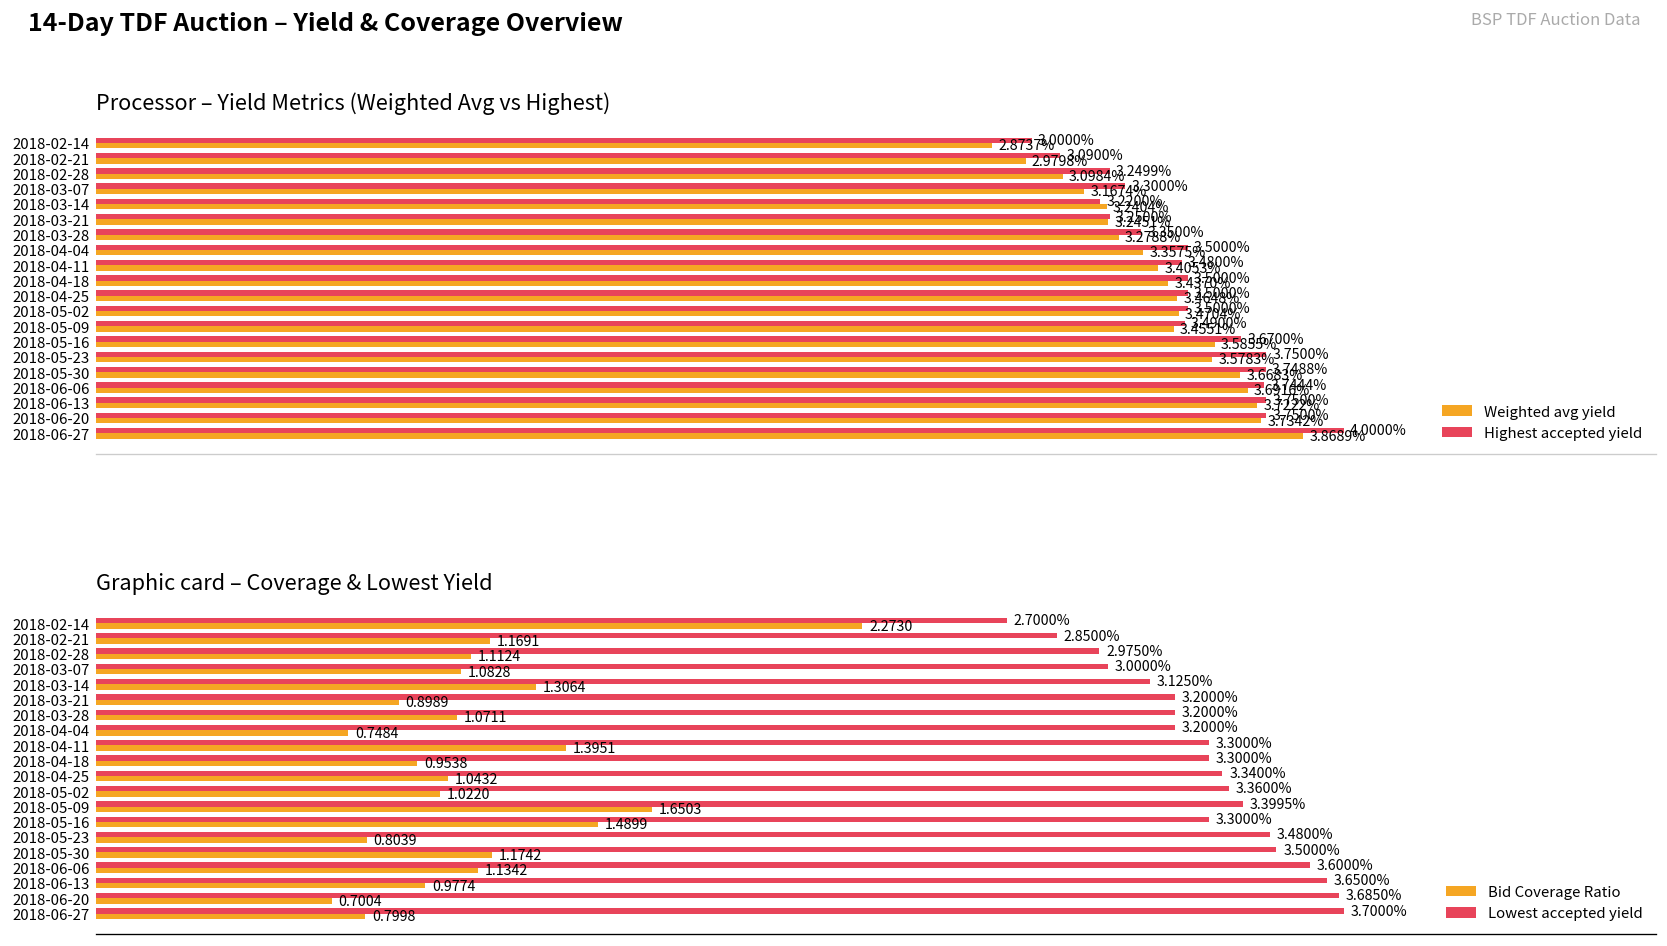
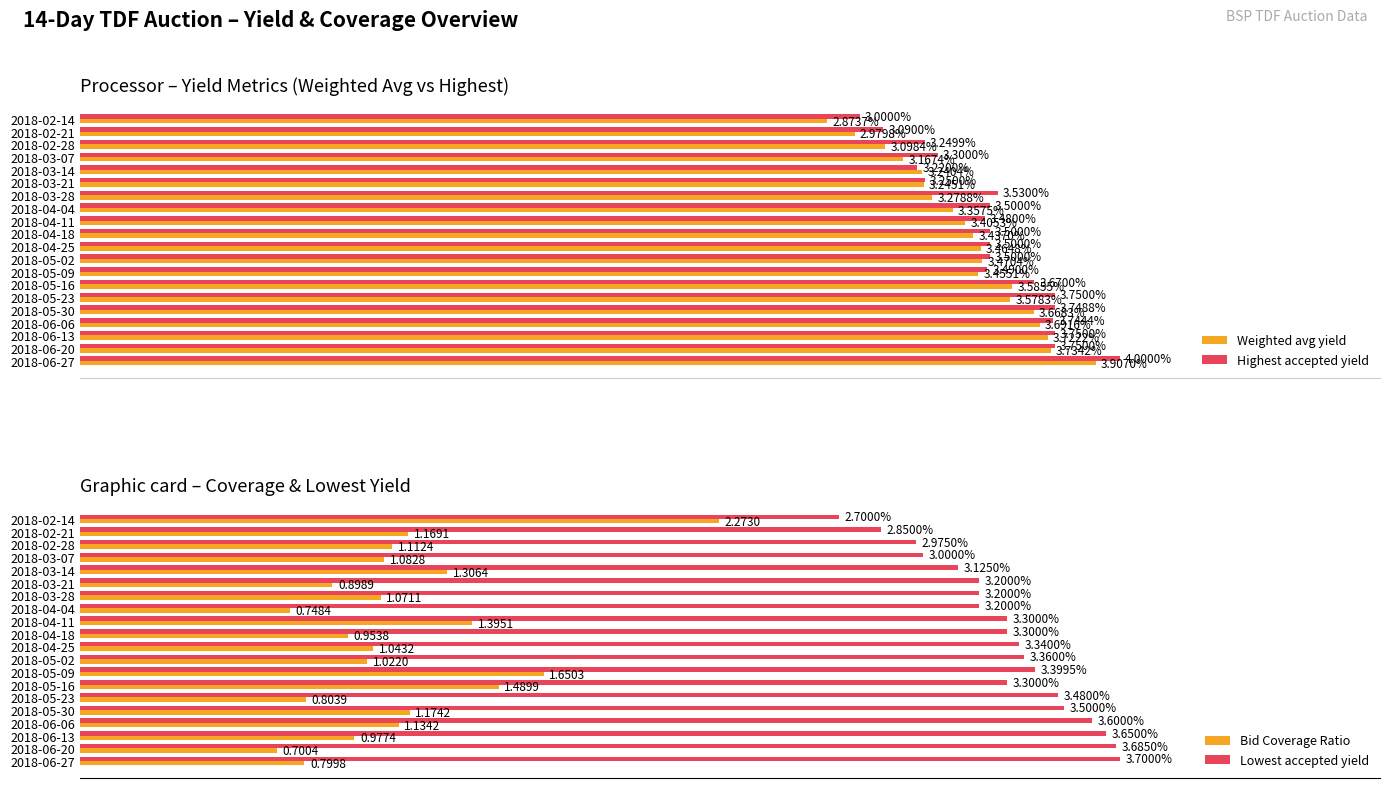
  {
    "Processor – Yield Metrics (Weighted Avg vs Highest)": {
      "Weighted avg yield": {
        "2018-02-28": "3.0984%",
        "2018-04-04": "3.3575%",
        "2018-05-23": "3.5783%",
-       "2018-06-27": "3.8689%"
+       "2018-06-27": "3.9070%"
      },
      "Highest accepted yield": {
        "2018-02-28": "3.2499%",
-       "2018-03-28": "3.3500%",
+       "2018-03-28": "3.5300%",
        "2018-04-04": "3.5000%",
        "2018-05-23": "3.7500%"
      }
    },
    "Graphic card – Coverage & Lowest Yield": {
      "Bid Coverage Ratio": {
        "2018-02-14": "2.2730",
        "2018-02-21": "1.1691",
        "2018-02-28": "1.1124",
        "2018-03-07": "1.0828",
        "2018-03-14": "1.3064",
        "2018-03-21": "0.8989",
        "2018-03-28": "1.0711",
        "2018-04-04": "0.7484",
        "2018-04-11": "1.3951",
        "2018-04-18": "0.9538",
        "2018-04-25": "1.0432",
        "2018-05-02": "1.0220",
        "2018-05-09": "1.6503",
        "2018-05-16": "1.4899",
        "2018-05-23": "0.8039",
        "2018-05-30": "1.1742",
        "2018-06-06": "1.1342",
        "2018-06-13": "0.9774",
        "2018-06-20": "0.7004",
        "2018-06-27": "0.7998"
      },
      "Lowest accepted yield": {
        "2018-02-14": "2.7000%",
        "2018-02-21": "2.8500%",
        "2018-02-28": "2.9750%",
        "2018-03-07": "3.0000%",
        "2018-03-14": "3.1250%",
        "2018-03-21": "3.2000%",
        "2018-03-28": "3.2000%",
        "2018-04-04": "3.2000%",
        "2018-04-11": "3.3000%",
        "2018-04-18": "3.3000%",
        "2018-04-25": "3.3400%",
        "2018-05-02": "3.3600%",
        "2018-05-09": "3.3995%",
        "2018-05-16": "3.3000%",
        "2018-05-23": "3.4800%",
        "2018-05-30": "3.5000%",
        "2018-06-06": "3.6000%",
        "2018-06-13": "3.6500%",
        "2018-06-20": "3.6850%",
        "2018-06-27": "3.7000%"
      }
    }
  }
